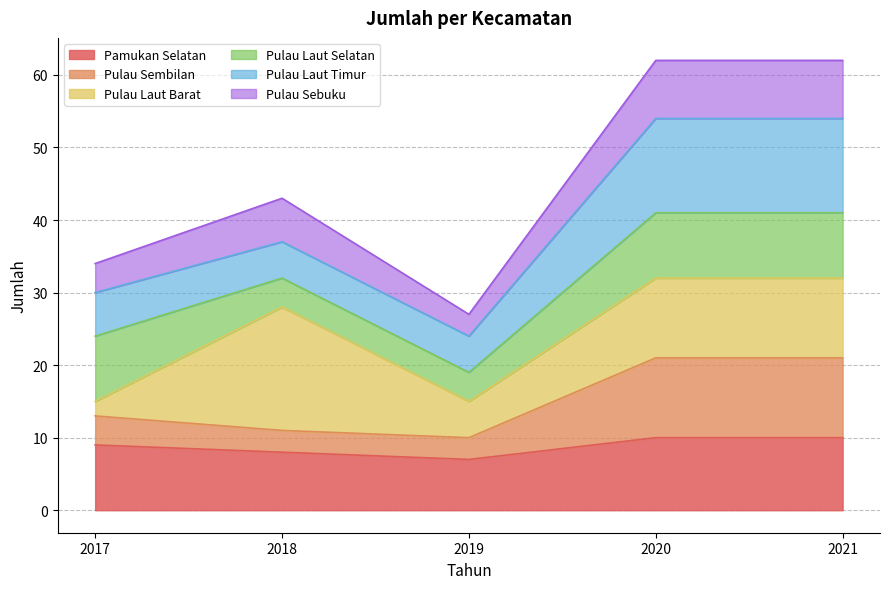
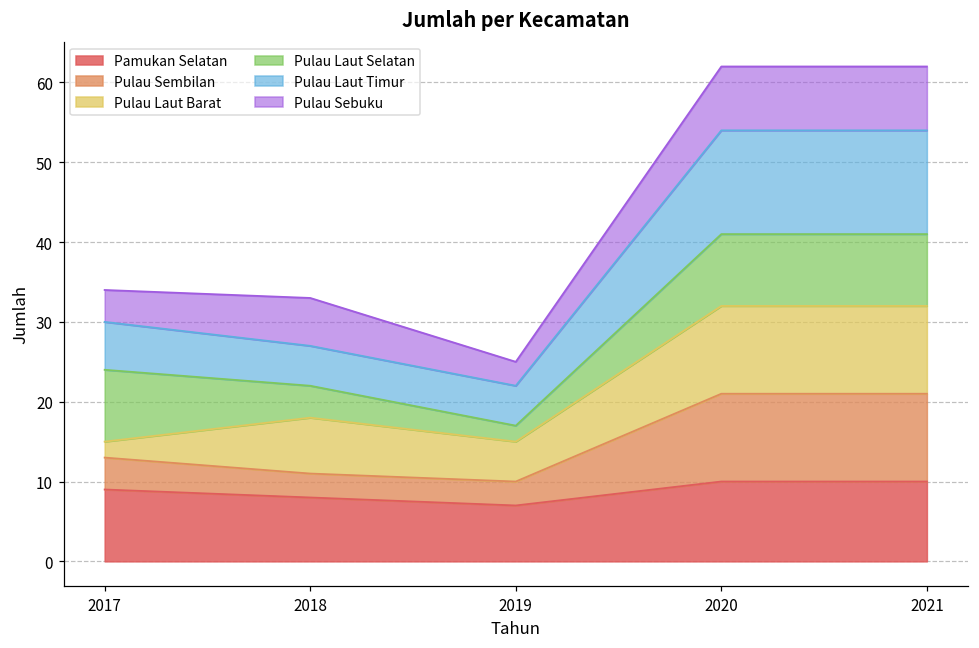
  {
    "Pulau Laut Barat": {
      "2017": 2,
-     "2018": 17,
+     "2018": 7,
      "2019": 5,
      "2020": 11,
      "2021": 11
    },
    "Pulau Laut Selatan": {
      "2017": 9,
      "2018": 4,
-     "2019": 4,
+     "2019": 2,
      "2020": 9,
      "2021": 9
    },
    "Pulau Laut Timur": {
      "2017": 6,
      "2018": 5,
      "2019": 5,
      "2020": 13,
      "2021": 13
    },
    "Pulau Sebuku": {
      "2017": 4,
      "2018": 6,
      "2019": 3,
      "2020": 8,
      "2021": 8
    }
  }
